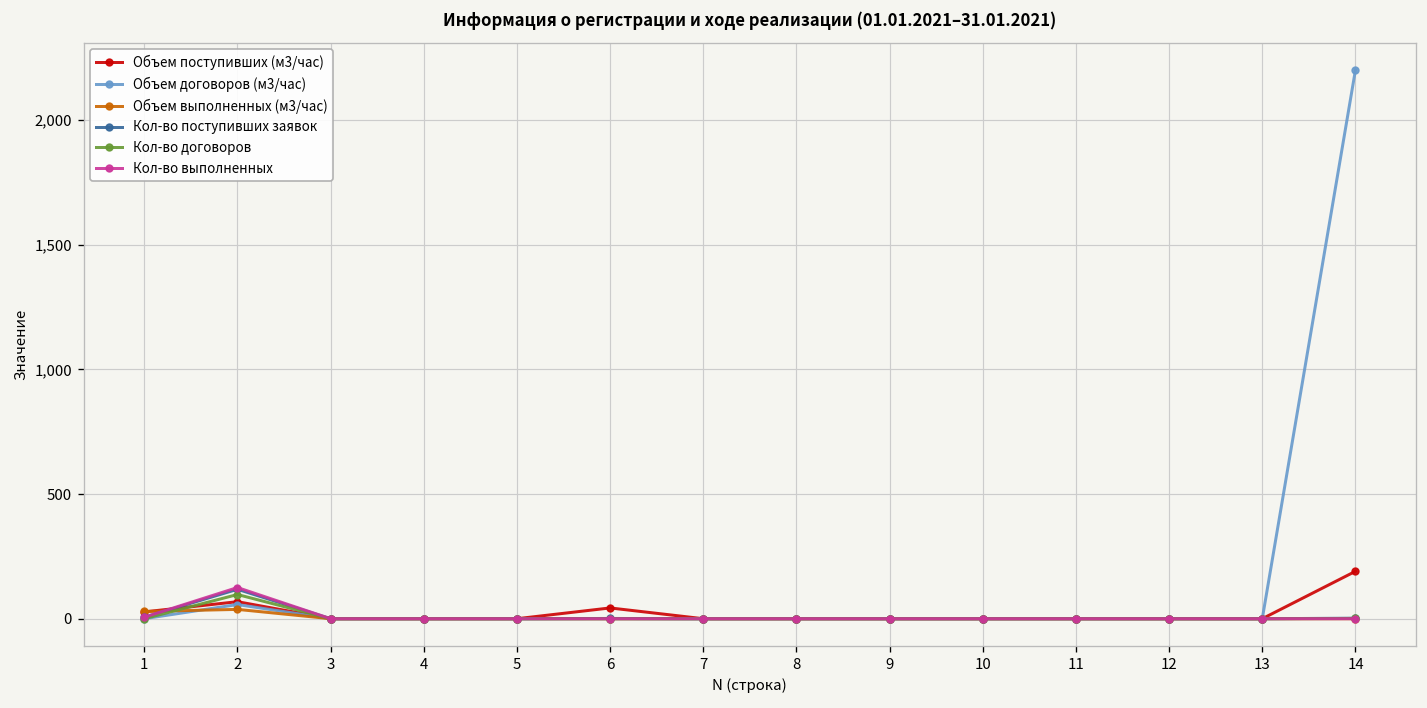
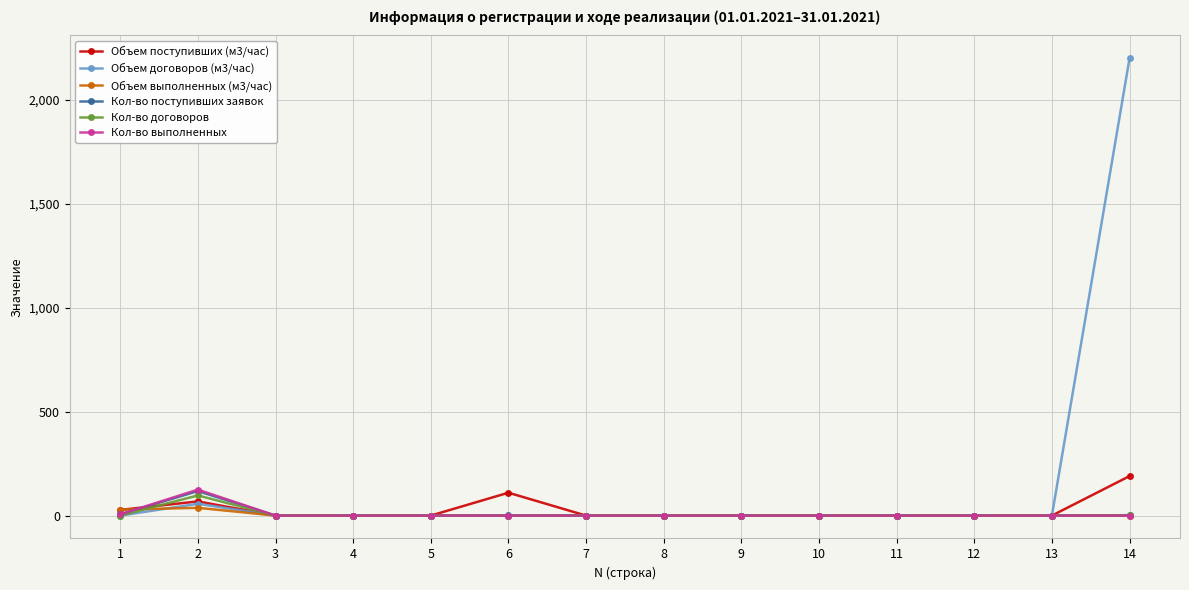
  {
    "Объем поступивших (м3/час)": {
-     "6": "40",
+     "6": "110",
      "14": "190"
    },
    "Объем договоров (м3/час)": {
      "14": "2,200"
    },
    "Объем выполненных (м3/час)": {
      "2": "40"
    },
    "Кол-во договоров": {
      "2": "100"
    }
  }
